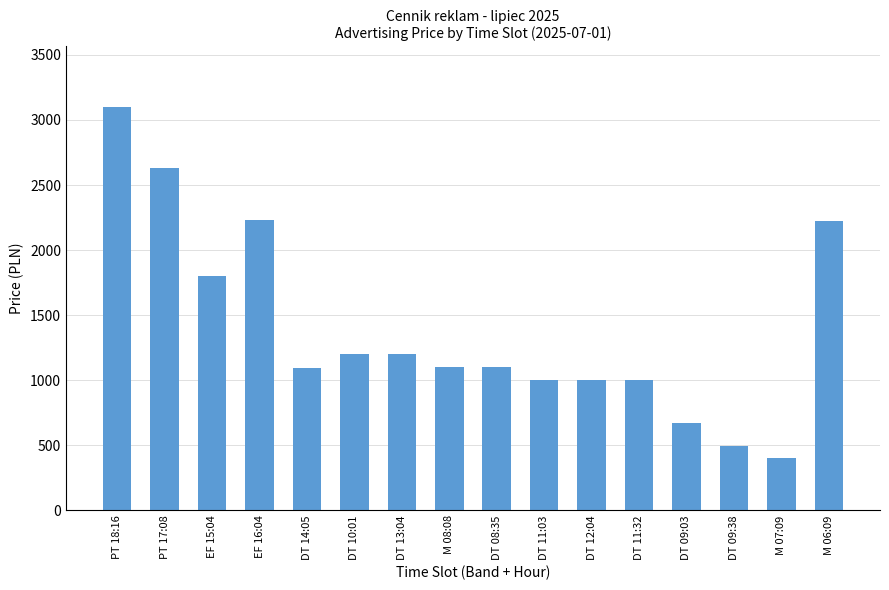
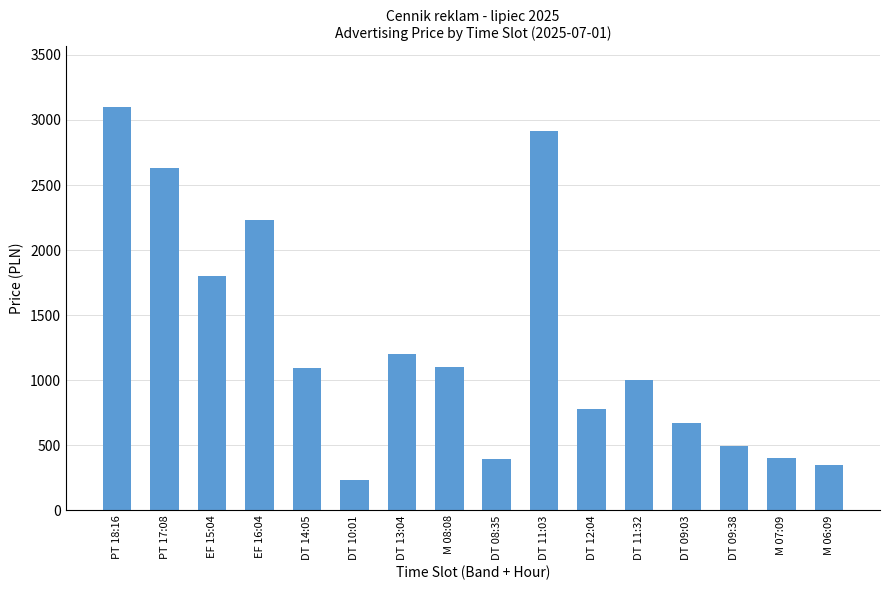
  {
    "PT 18:16": 3100,
    "PT 17:08": 2630,
    "EF 15:04": 1800,
    "EF 16:04": 2230,
    "DT 14:05": 1090,
-   "DT 10:01": 1200,
+   "DT 10:01": 230,
    "DT 13:04": 1200,
    "M 08:08": 1100,
-   "DT 08:35": 1100,
-   "DT 11:03": 1000,
-   "DT 12:04": 1000,
+   "DT 08:35": 390,
+   "DT 11:03": 2920,
+   "DT 12:04": 780,
    "DT 11:32": 1000,
    "DT 09:03": 670,
    "DT 09:38": 500,
    "M 07:09": 400,
-   "M 06:09": 2230
+   "M 06:09": 350
  }
